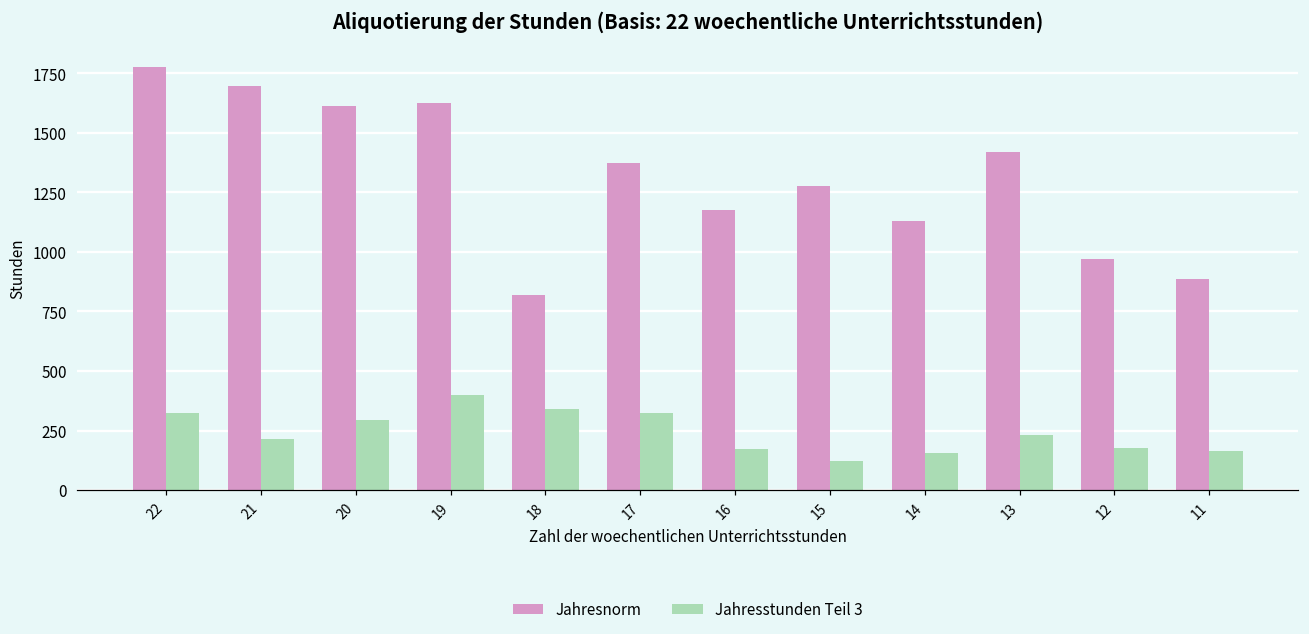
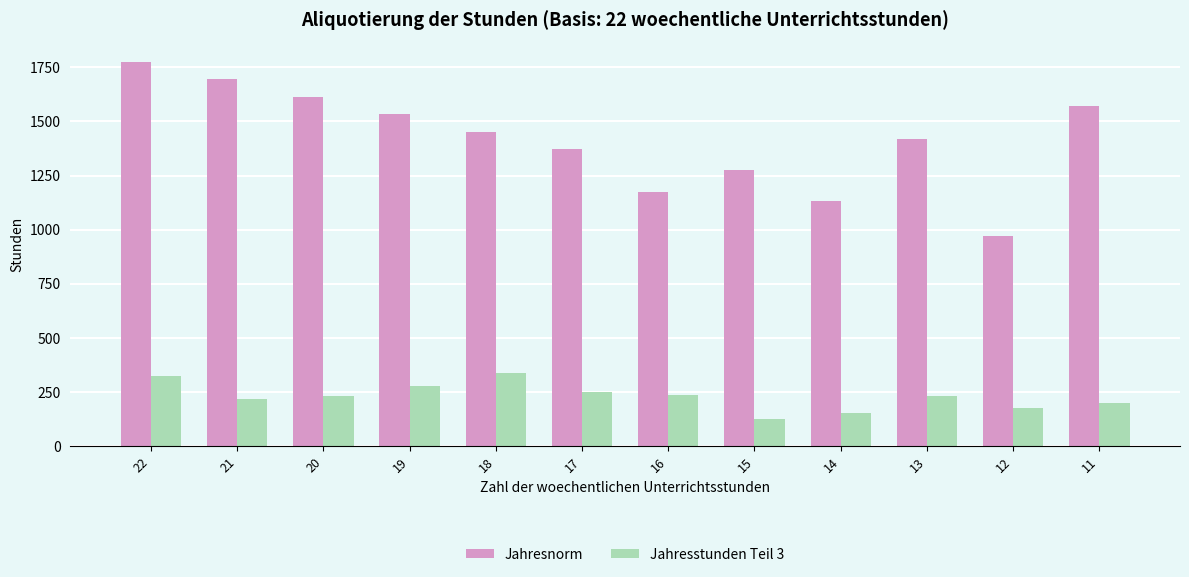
  {
    "Jahresnorm": {
      "22": 1780,
      "21": 1700,
      "20": 1610,
-     "19": 1630,
-     "18": 820,
+     "19": 1530,
+     "18": 1450,
      "17": 1370,
      "16": 1180,
      "15": 1280,
      "14": 1130,
      "13": 1420,
      "12": 970,
-     "11": 890
+     "11": 1570
    },
    "Jahresstunden Teil 3": {
      "22": 320,
      "21": 220,
-     "20": 290,
-     "19": 400,
+     "20": 230,
+     "19": 280,
      "18": 340,
-     "17": 320,
-     "16": 170,
+     "17": 250,
+     "16": 240,
      "15": 120,
      "14": 160,
      "13": 230,
      "12": 180,
-     "11": 160
+     "11": 200
    }
  }
